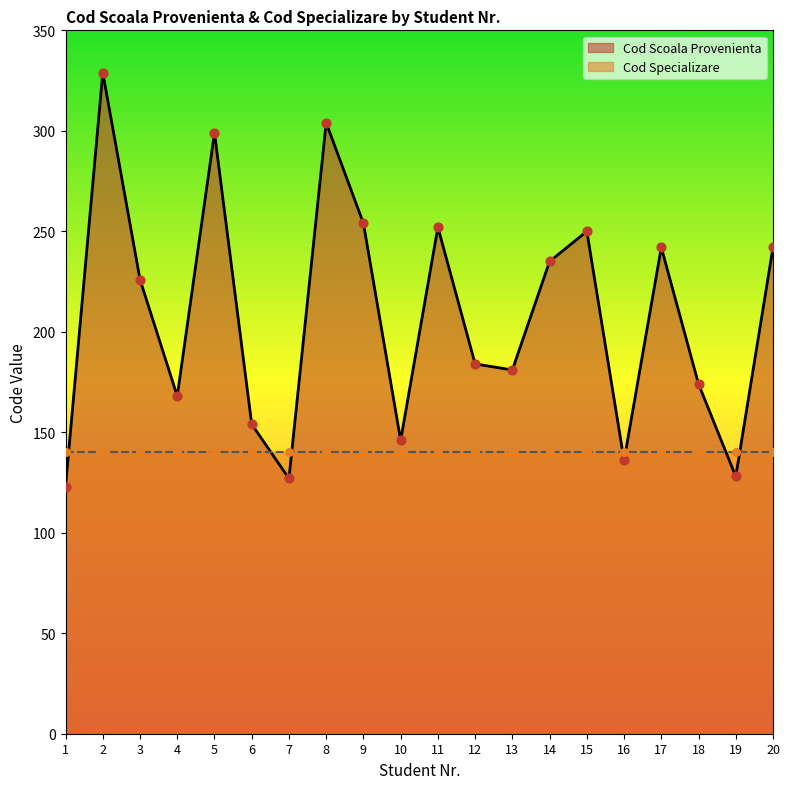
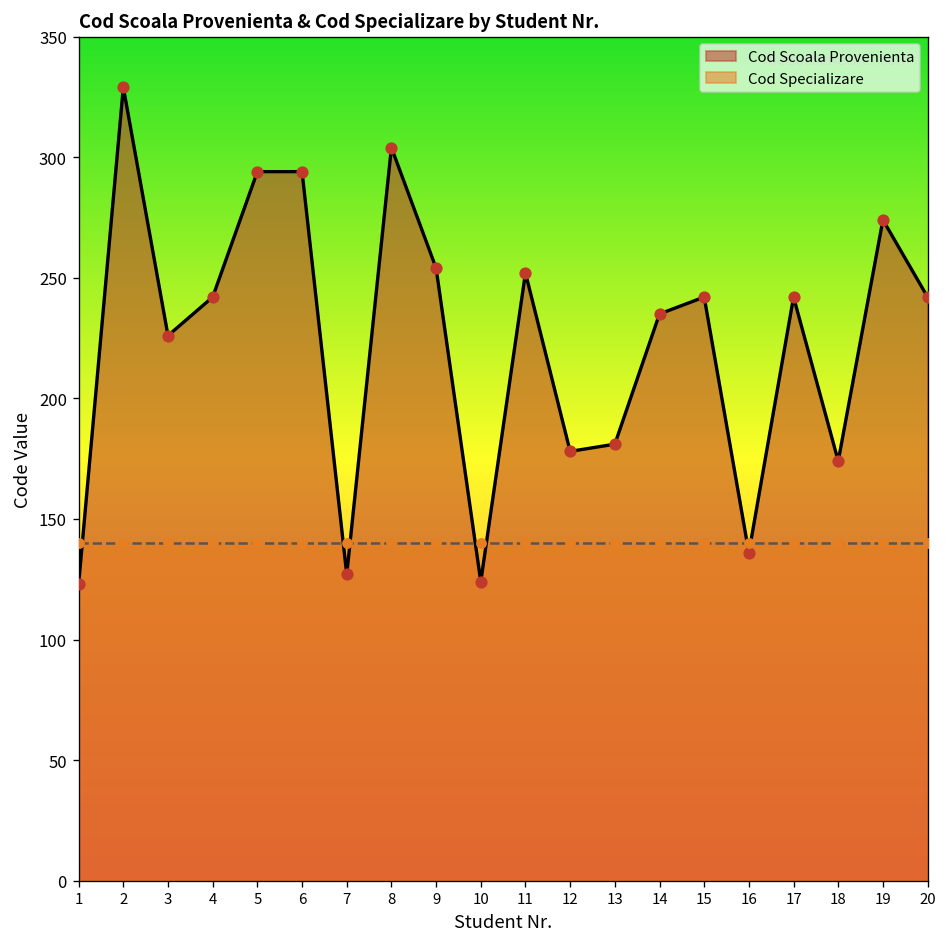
  {
    "Cod Scoala Provenienta": {
      "1": 123,
      "2": 329,
      "3": 226,
-     "4": 168,
-     "5": 299,
-     "6": 154,
+     "4": 242,
+     "5": 294,
+     "6": 294,
      "7": 127,
      "8": 304,
      "9": 254,
-     "10": 146,
+     "10": 124,
      "11": 252,
-     "12": 184,
+     "12": 178,
      "13": 181,
      "14": 235,
-     "15": 250,
+     "15": 242,
      "16": 136,
      "17": 242,
      "18": 174,
-     "19": 128,
+     "19": 274,
      "20": 242
    },
    "Cod Specializare": {
      "1": 140,
      "2": 140,
      "3": 140,
      "4": 140,
      "5": 140,
      "6": 140,
      "7": 140,
      "8": 140,
      "9": 140,
      "10": 140,
      "11": 140,
      "12": 140,
      "13": 140,
      "14": 140,
      "15": 140,
      "16": 140,
      "17": 140,
      "18": 140,
      "19": 140,
      "20": 140
    }
  }
